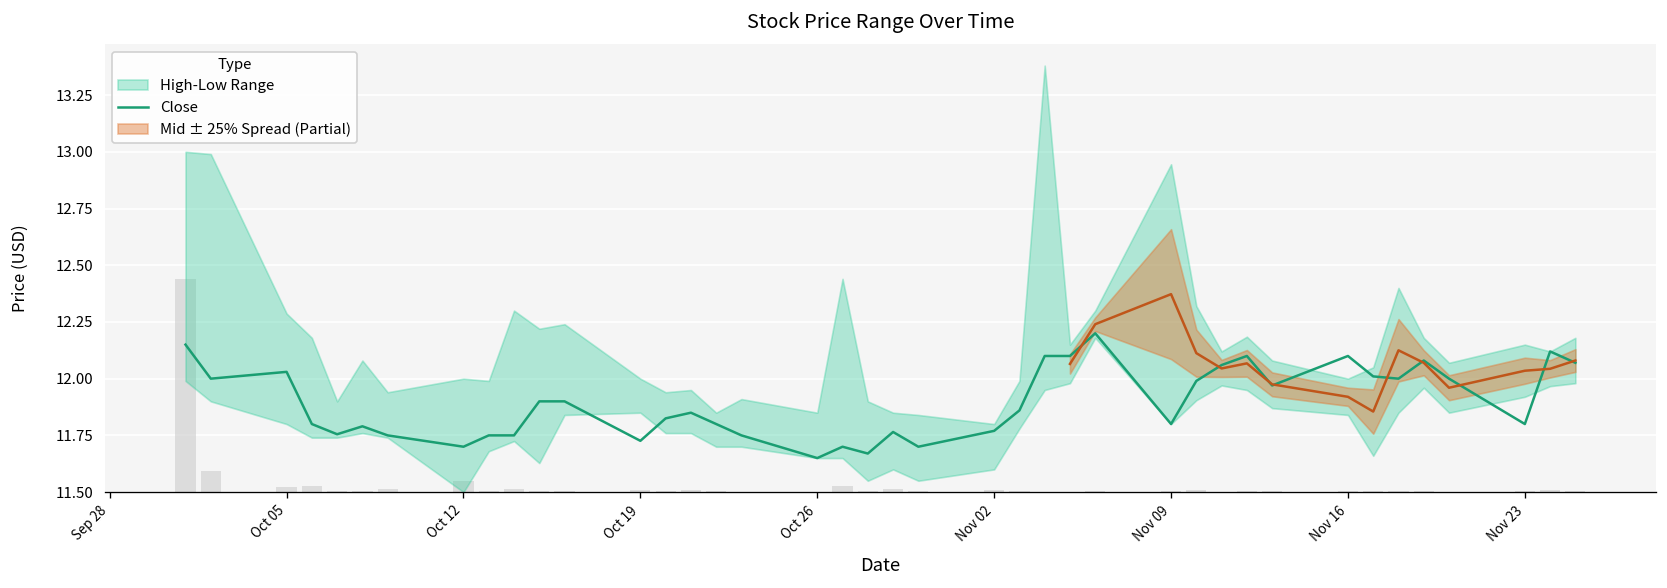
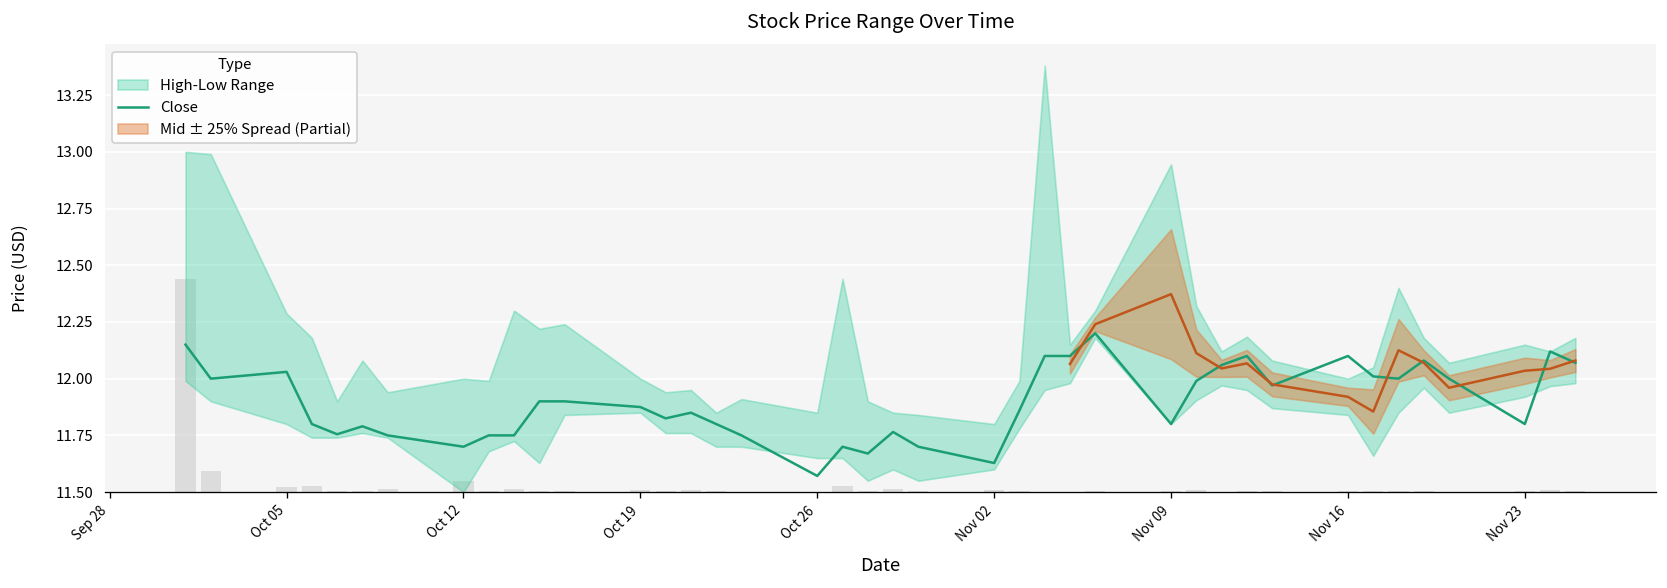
  {
    "Close": {
      "Oct 05": 12.03,
      "Oct 12": 11.70,
-     "Oct 19": 11.73,
-     "Oct 26": 11.65,
-     "Nov 02": 11.77,
+     "Oct 19": 11.88,
+     "Oct 26": 11.57,
+     "Nov 02": 11.63,
      "Nov 09": 11.80,
      "Nov 16": 12.10,
      "Nov 23": 11.80
    }
  }
